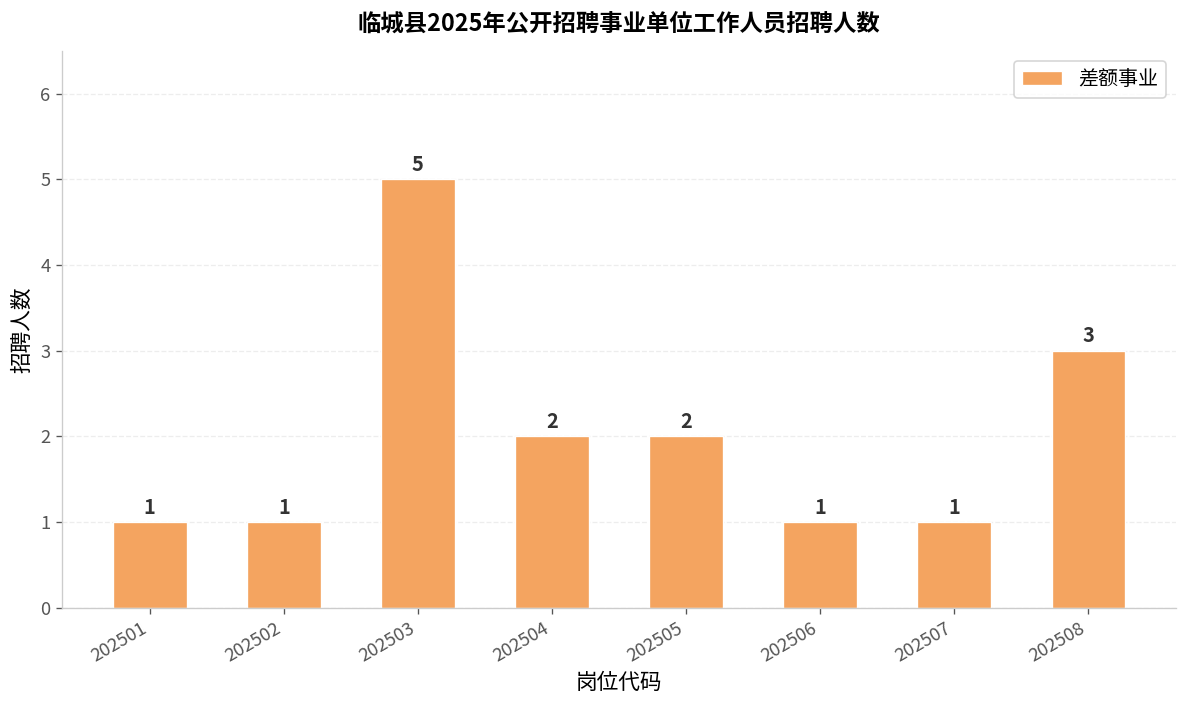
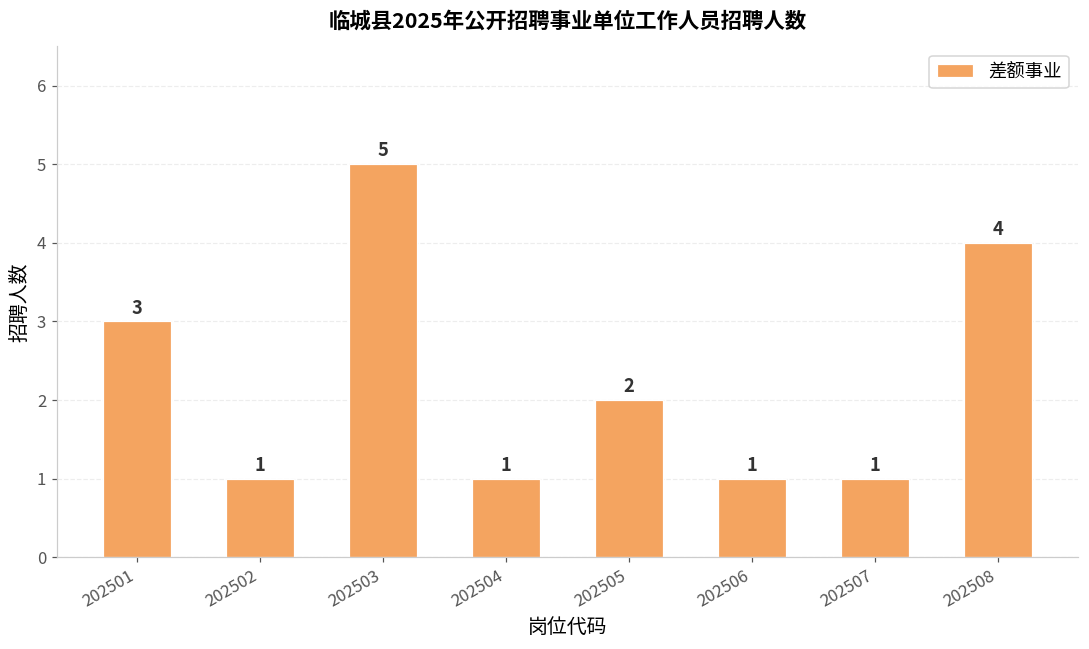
  {
-   "202501": 1,
+   "202501": 3,
    "202502": 1,
    "202503": 5,
-   "202504": 2,
+   "202504": 1,
    "202505": 2,
    "202506": 1,
    "202507": 1,
-   "202508": 3
+   "202508": 4
  }
